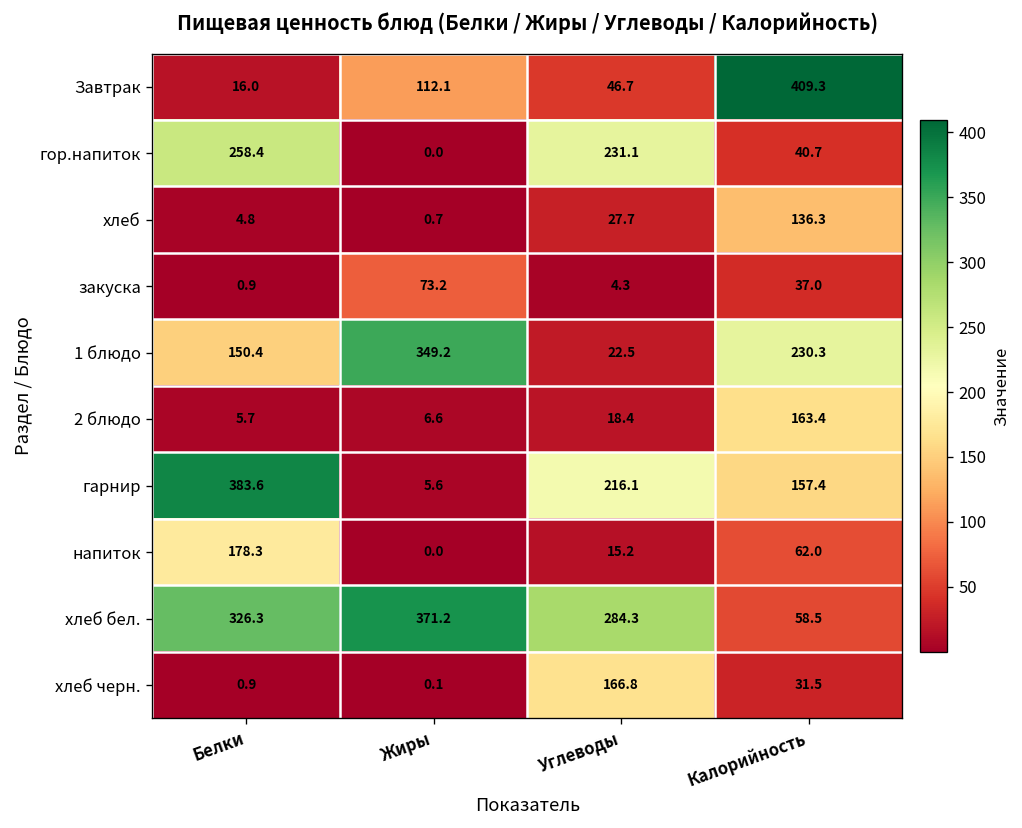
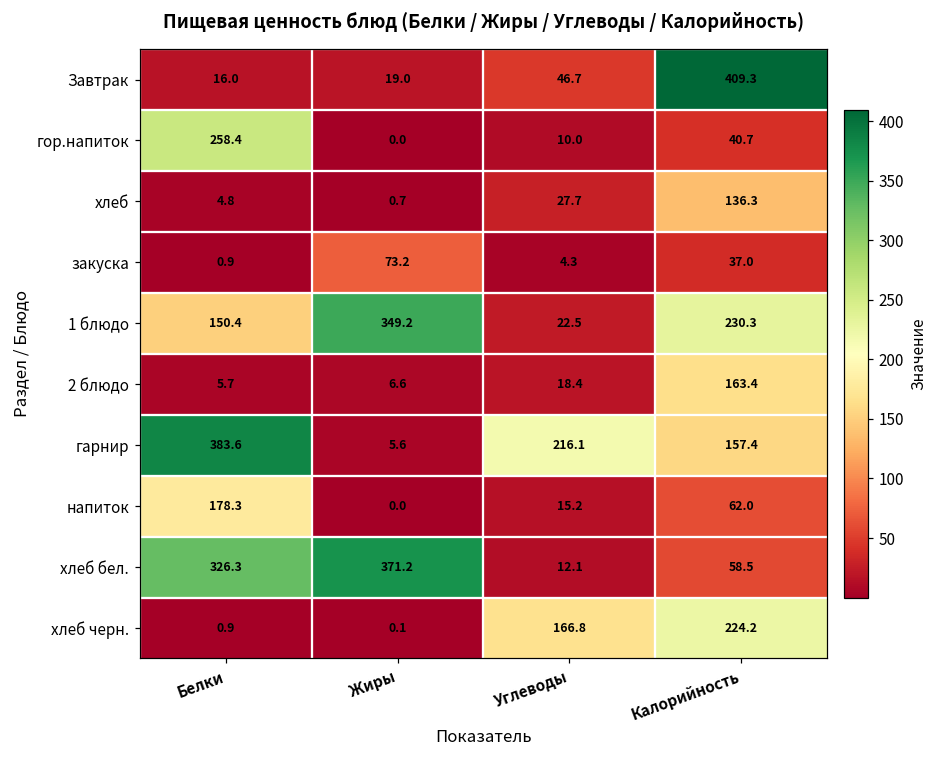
  {
    "Завтрак": {
      "Белки": 16.0,
-     "Жиры": 112.1,
+     "Жиры": 19.0,
      "Углеводы": 46.7,
      "Калорийность": 409.3
    },
    "гор.напиток": {
      "Белки": 258.4,
      "Жиры": 0.0,
-     "Углеводы": 231.1,
+     "Углеводы": 10.0,
      "Калорийность": 40.7
    },
    "хлеб": {
      "Белки": 4.8,
      "Жиры": 0.7,
      "Углеводы": 27.7,
      "Калорийность": 136.3
    },
    "закуска": {
      "Белки": 0.9,
      "Жиры": 73.2,
      "Углеводы": 4.3,
      "Калорийность": 37.0
    },
    "1 блюдо": {
      "Белки": 150.4,
      "Жиры": 349.2,
      "Углеводы": 22.5,
      "Калорийность": 230.3
    },
    "2 блюдо": {
      "Белки": 5.7,
      "Жиры": 6.6,
      "Углеводы": 18.4,
      "Калорийность": 163.4
    },
    "гарнир": {
      "Белки": 383.6,
      "Жиры": 5.6,
      "Углеводы": 216.1,
      "Калорийность": 157.4
    },
    "напиток": {
      "Белки": 178.3,
      "Жиры": 0.0,
      "Углеводы": 15.2,
      "Калорийность": 62.0
    },
    "хлеб бел.": {
      "Белки": 326.3,
      "Жиры": 371.2,
-     "Углеводы": 284.3,
+     "Углеводы": 12.1,
      "Калорийность": 58.5
    },
    "хлеб черн.": {
      "Белки": 0.9,
      "Жиры": 0.1,
      "Углеводы": 166.8,
-     "Калорийность": 31.5
+     "Калорийность": 224.2
    }
  }
